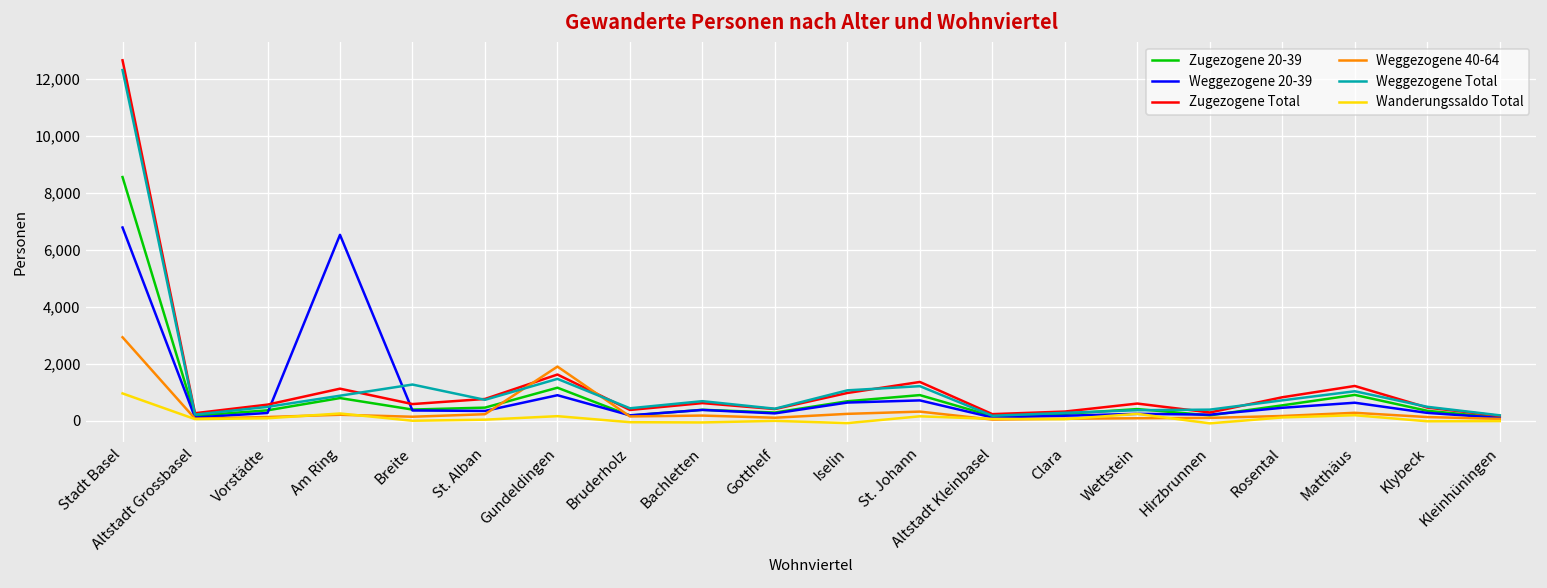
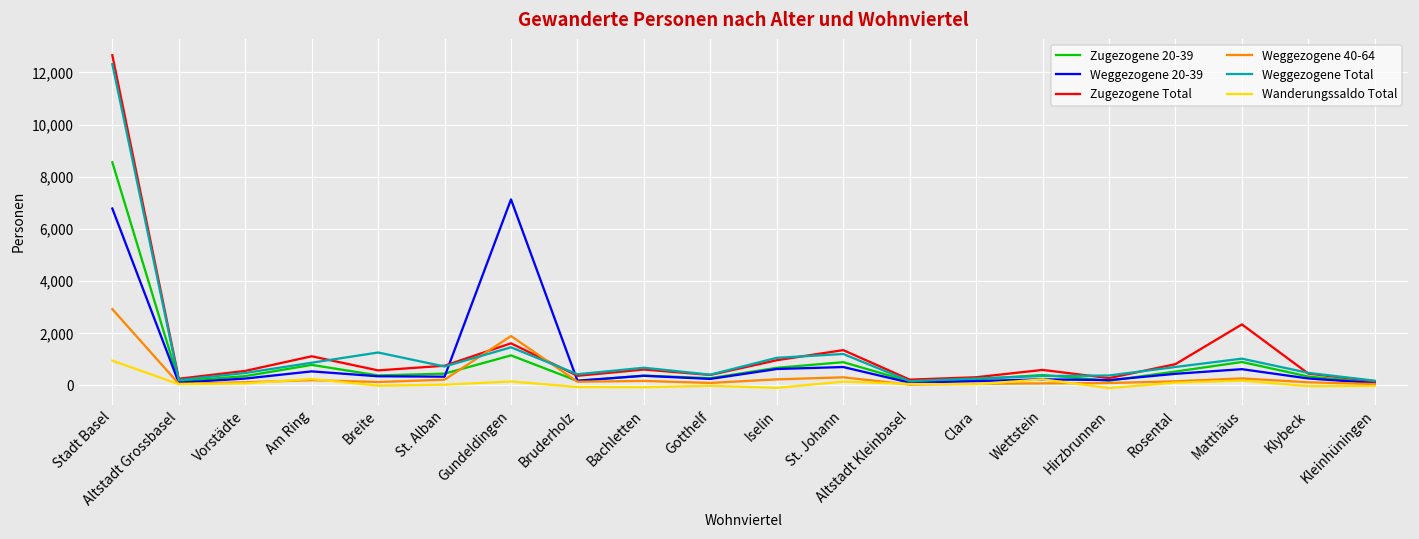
  {
    "Zugezogene 20-39": {
      "Stadt Basel": "8,600",
      "St. Alban": "500",
      "Gundeldingen": "1,200",
      "St. Johann": "900",
      "Matthäus": "900"
    },
    "Weggezogene 20-39": {
      "Stadt Basel": "6,800",
-     "Am Ring": "6,500",
+     "Am Ring": "500",
      "St. Alban": "300",
-     "Gundeldingen": "900",
+     "Gundeldingen": "7,100",
      "St. Johann": "700",
      "Matthäus": "600"
    },
    "Zugezogene Total": {
      "Stadt Basel": "12,700",
      "Am Ring": "1,100",
      "Breite": "600",
      "Gundeldingen": "1,600",
      "St. Johann": "1,400",
      "Wettstein": "600",
-     "Matthäus": "1,200"
+     "Matthäus": "2,300"
    },
    "Weggezogene 40-64": {
      "Stadt Basel": "2,900",
      "Breite": "100",
      "St. Alban": "200",
      "Gundeldingen": "1,900",
      "Bachletten": "200",
      "Gotthelf": "100",
      "Iselin": "200",
      "St. Johann": "300",
      "Wettstein": "100",
      "Klybeck": "100"
    },
    "Weggezogene Total": {
      "Stadt Basel": "12,300",
      "Breite": "1,300",
      "Gundeldingen": "1,500",
      "St. Johann": "1,200",
      "Matthäus": "1,000"
    },
    "Wanderungssaldo Total": {
      "Stadt Basel": "1,000",
      "Breite": "0",
      "St. Alban": "0",
      "Gundeldingen": "200",
      "Bruderholz": "-100",
      "Bachletten": "-100",
      "Gotthelf": "0",
      "Iselin": "-100",
      "St. Johann": "100",
      "Hirzbrunnen": "-100",
      "Klybeck": "0"
    }
  }
